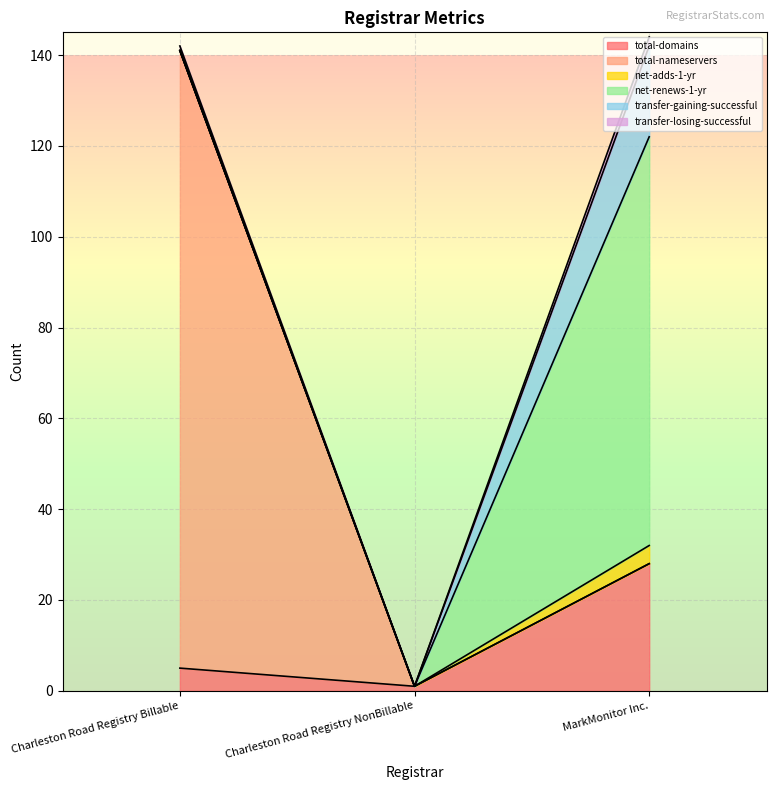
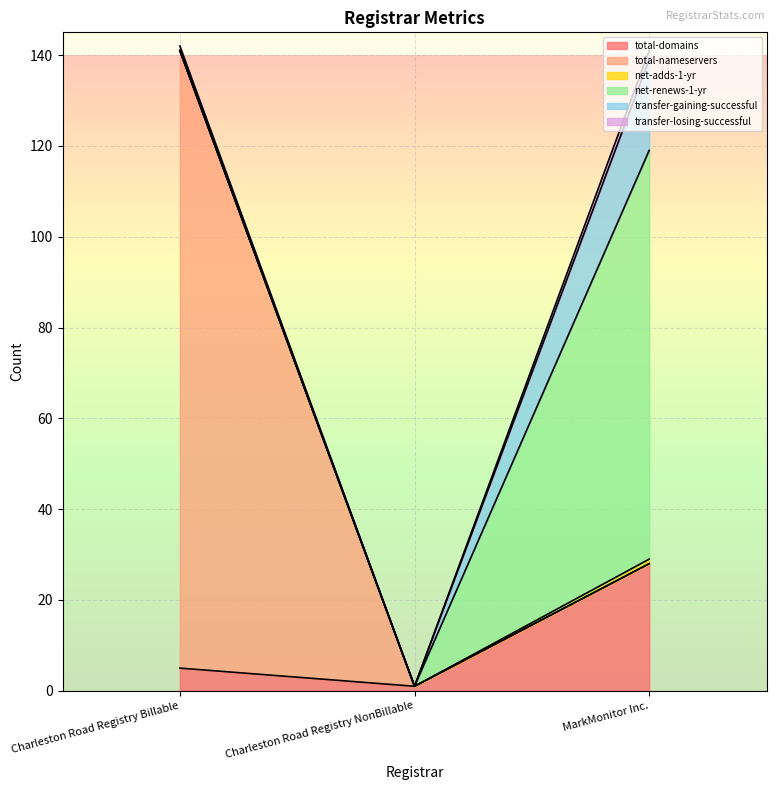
  {
    "net-adds-1-yr": {
-     "MarkMonitor Inc.": 4
+     "MarkMonitor Inc.": 1
    },
    "net-renews-1-yr": {
      "MarkMonitor Inc.": 90
    },
    "transfer-losing-successful": {
      "Charleston Road Registry Billable": 1
    }
  }
